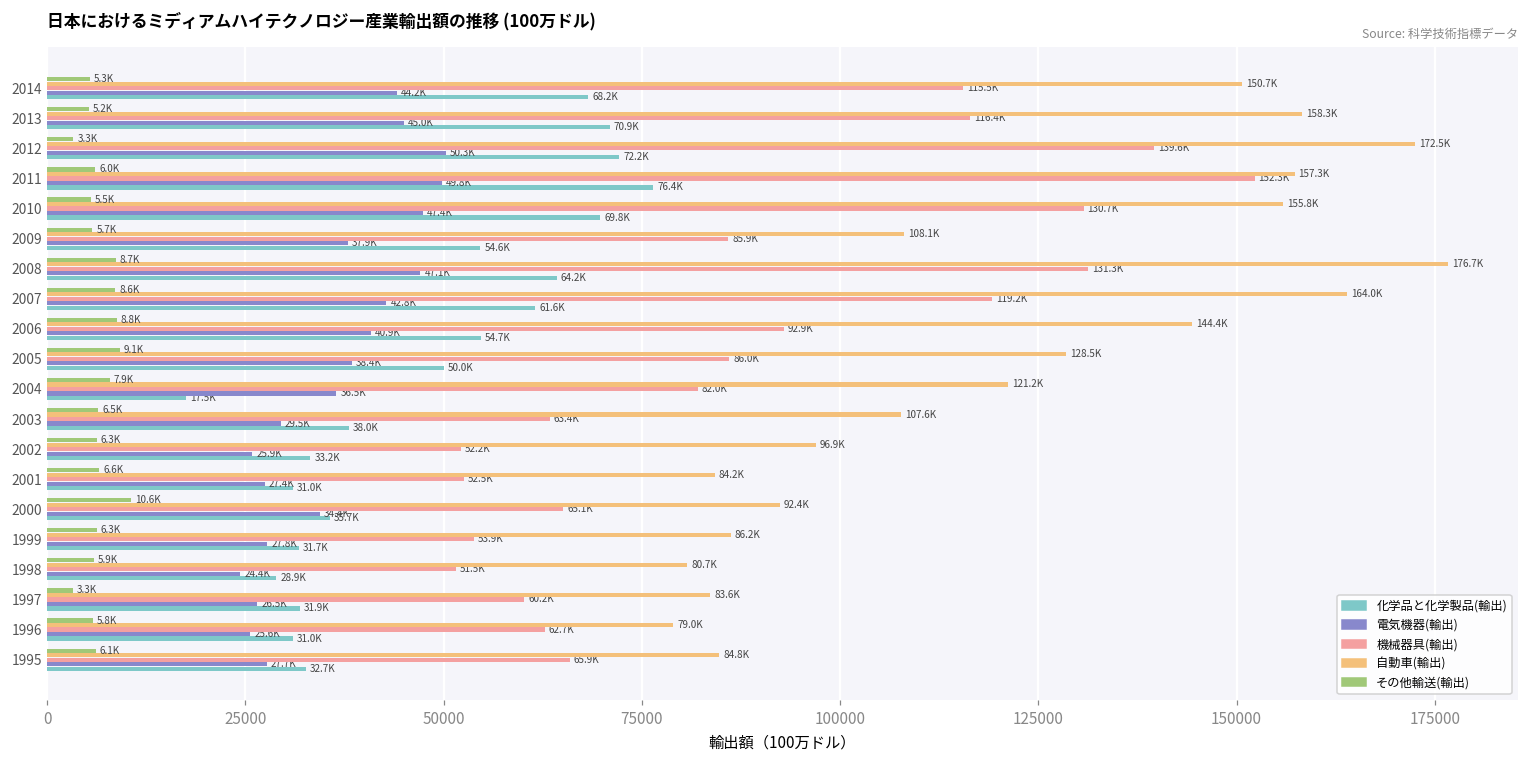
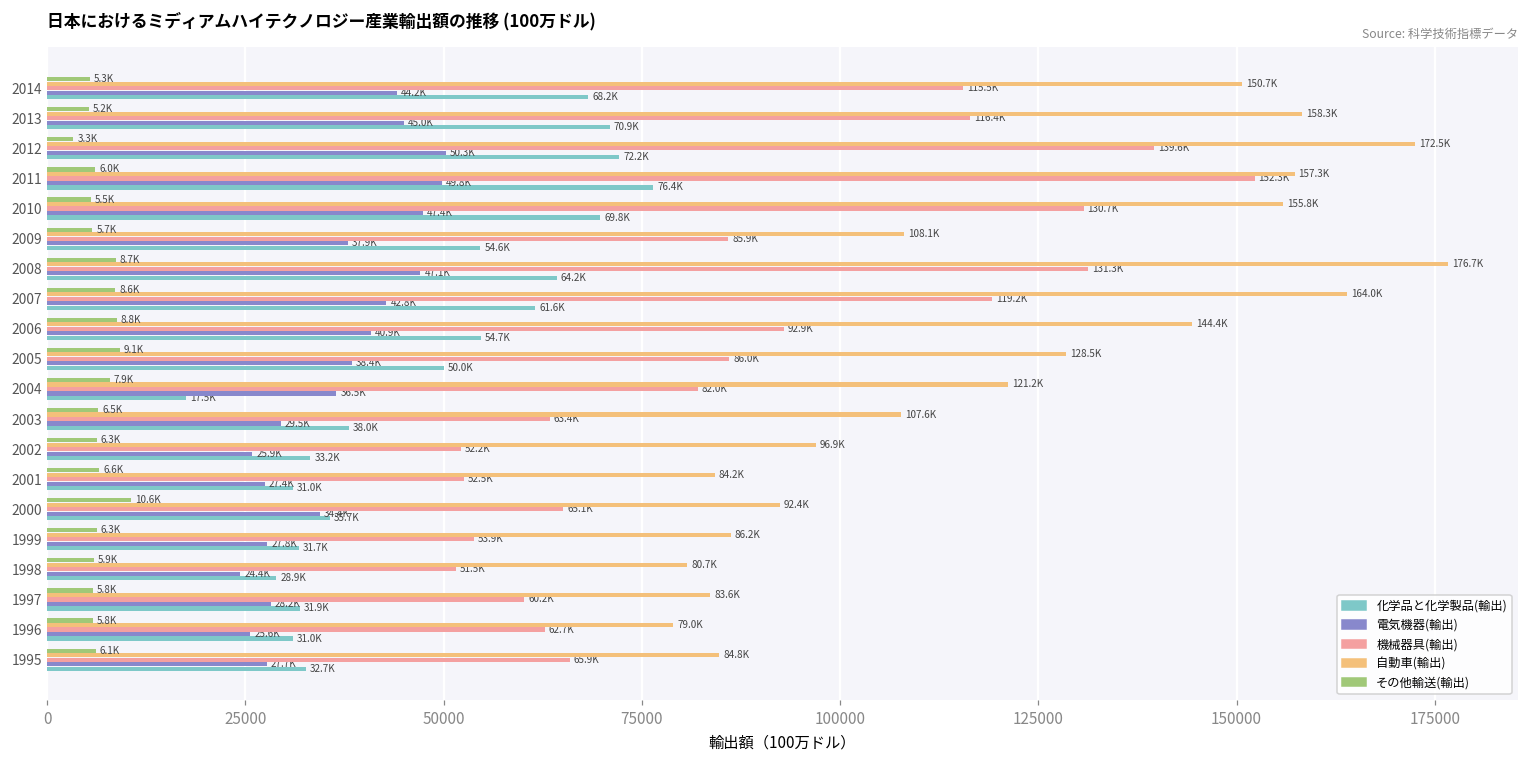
  {
    "化学品と化学製品(輸出)": {
      "2014": "68.2K",
      "2013": "70.9K",
      "2012": "72.2K",
      "2011": "76.4K",
      "2010": "69.8K",
      "2009": "54.6K",
      "2008": "64.2K",
      "2007": "61.6K",
      "2006": "54.7K",
      "2005": "50.0K",
      "2004": "17.5K",
      "2003": "38.0K",
      "2002": "33.2K",
      "2001": "31.0K",
      "1999": "31.7K",
      "1998": "28.9K",
      "1997": "31.9K",
      "1996": "31.0K",
      "1995": "32.7K"
    },
    "電気機器(輸出)": {
      "2014": "44.2K",
      "2013": "45.0K",
      "2012": "50.3K",
      "2011": "49.8K",
      "2010": "47.4K",
      "2009": "37.9K",
      "2008": "47.1K",
      "2007": "42.8K",
      "2006": "40.9K",
      "2005": "38.4K",
      "2004": "36.5K",
      "2003": "29.5K",
      "2002": "25.9K",
      "2001": "27.4K",
      "1999": "27.8K",
      "1998": "24.4K",
-     "1997": "26.5K",
+     "1997": "28.2K",
      "1996": "25.6K",
      "1995": "27.7K"
    },
    "その他輸送(輸出)": {
      "2014": "5.3K",
      "2013": "5.2K",
      "2012": "3.3K",
      "2011": "6.0K",
      "2010": "5.5K",
      "2009": "5.7K",
      "2008": "8.7K",
      "2007": "8.6K",
      "2006": "8.8K",
      "2005": "9.1K",
      "2004": "7.9K",
      "2003": "6.5K",
      "2002": "6.3K",
      "2001": "6.6K",
      "2000": "10.6K",
      "1999": "6.3K",
      "1998": "5.9K",
-     "1997": "3.3K",
+     "1997": "5.8K",
      "1996": "5.8K",
      "1995": "6.1K"
    }
  }
